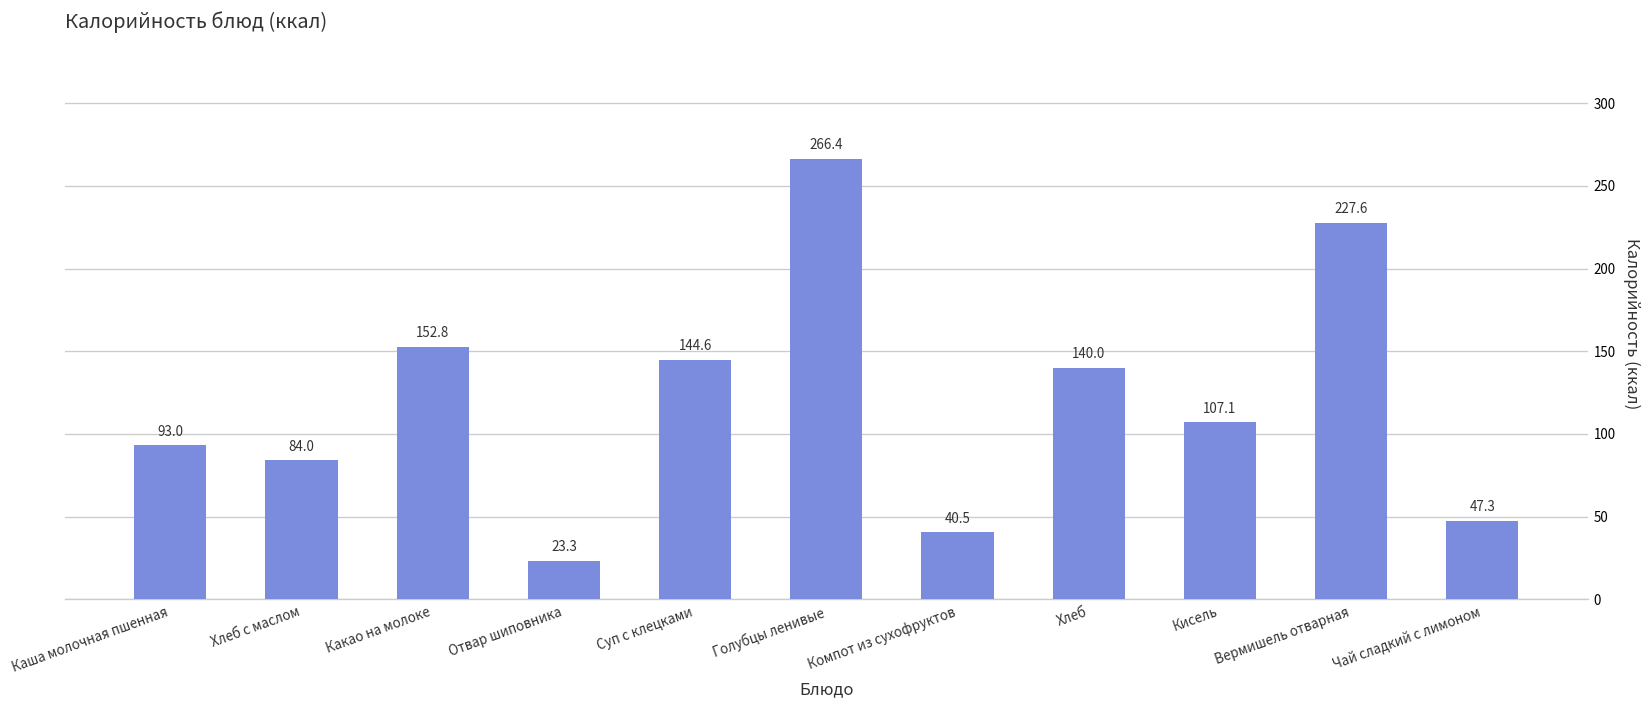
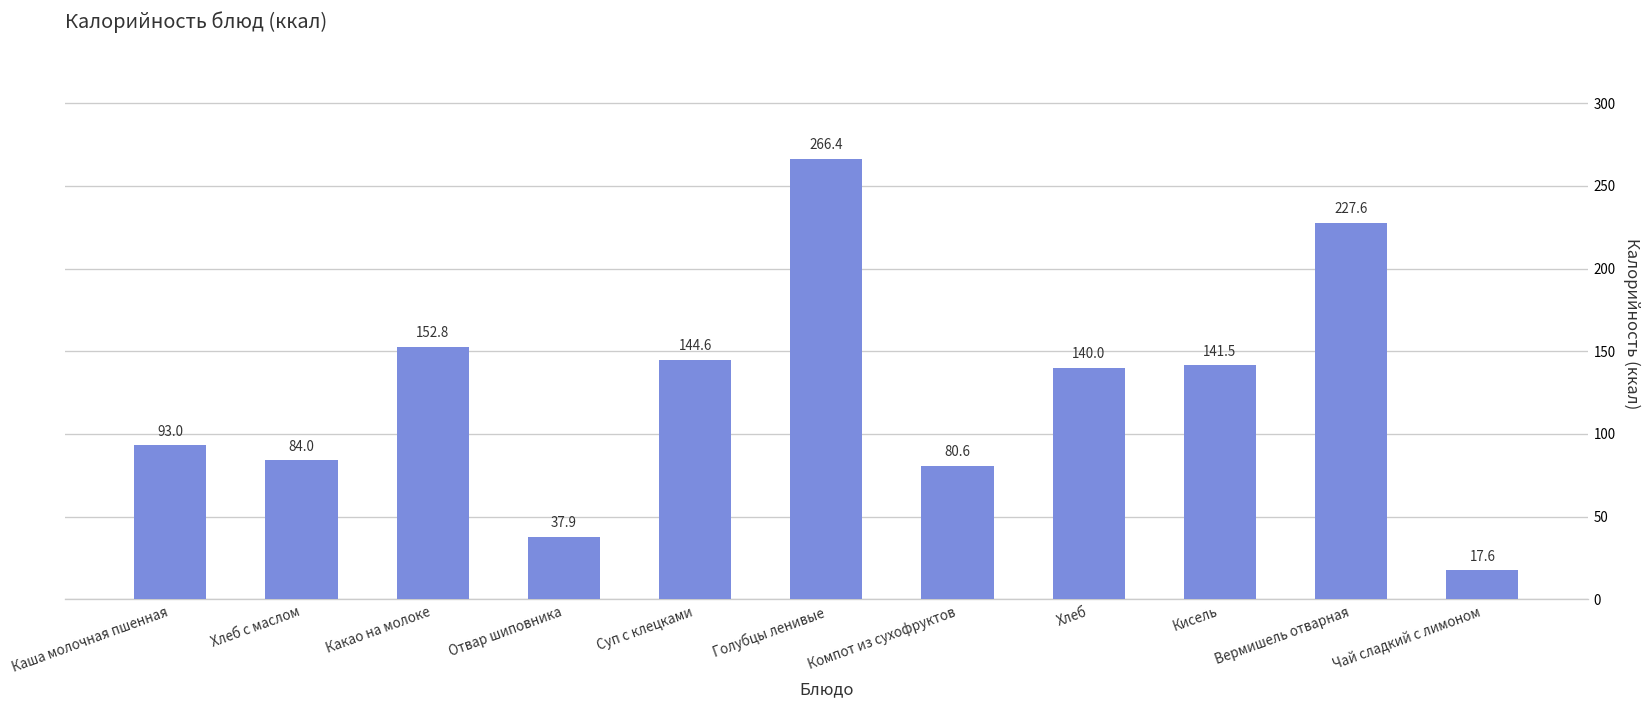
  {
    "Каша молочная пшенная": 93.0,
    "Хлеб с маслом": 84.0,
    "Какао на молоке": 152.8,
-   "Отвар шиповника": 23.3,
+   "Отвар шиповника": 37.9,
    "Суп с клецками": 144.6,
    "Голубцы ленивые": 266.4,
-   "Компот из сухофруктов": 40.5,
+   "Компот из сухофруктов": 80.6,
    "Хлеб": 140.0,
-   "Кисель": 107.1,
+   "Кисель": 141.5,
    "Вермишель отварная": 227.6,
-   "Чай сладкий с лимоном": 47.3
+   "Чай сладкий с лимоном": 17.6
  }
